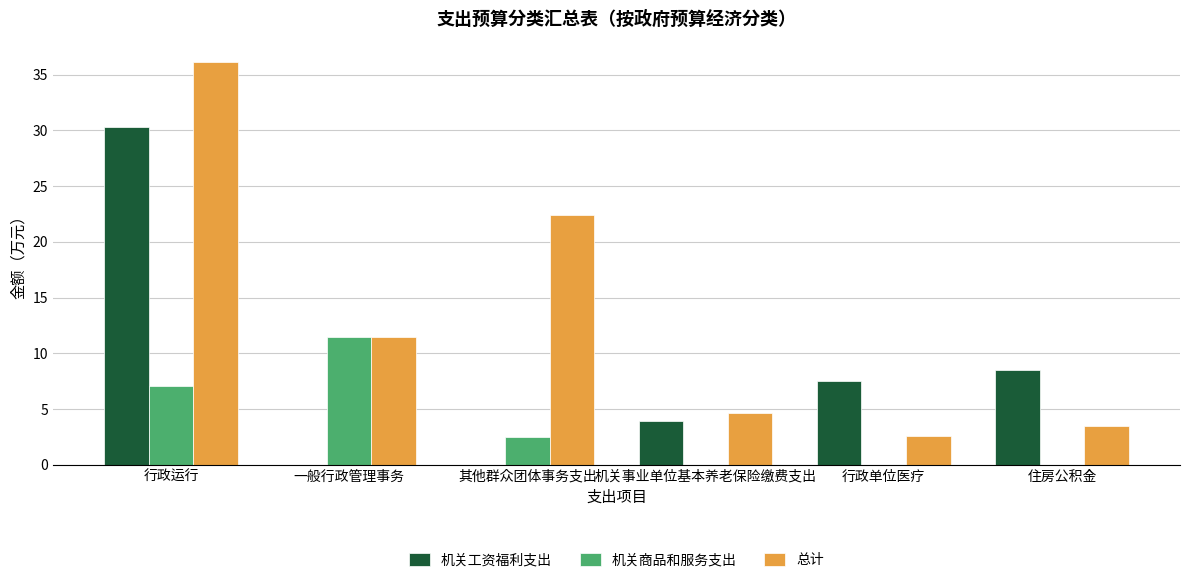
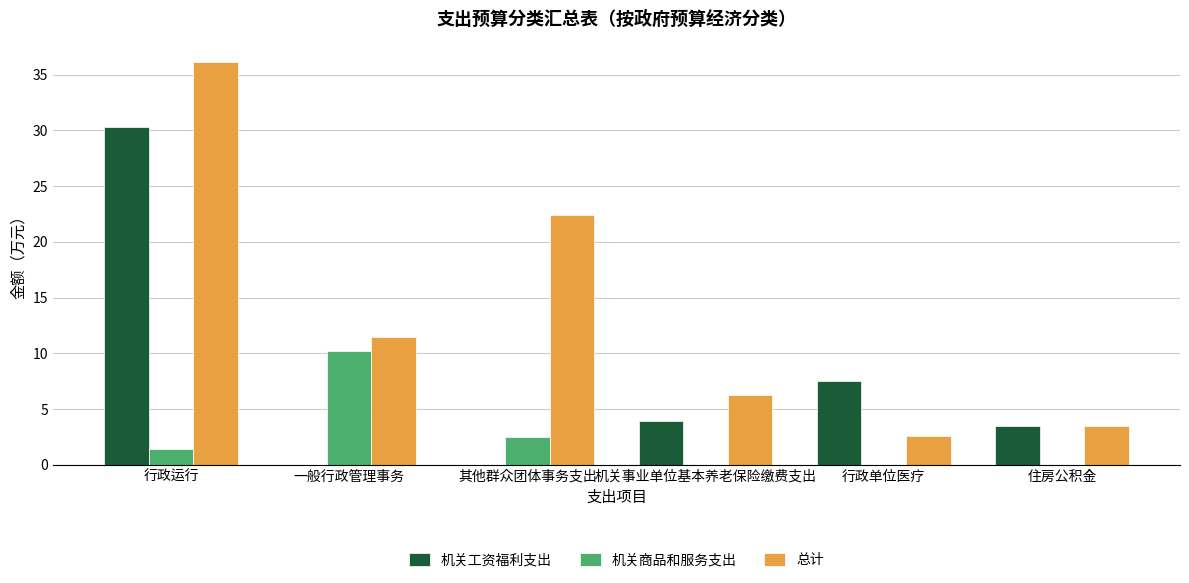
  {
    "机关工资福利支出": {
      "行政运行": 30.3,
      "一般行政管理事务": 0.0,
      "其他群众团体事务支出": 0.0,
      "机关事业单位基本养老保险缴费支出": 3.9,
      "行政单位医疗": 7.6,
-     "住房公积金": 8.5
+     "住房公积金": 3.5
    },
    "机关商品和服务支出": {
-     "行政运行": 7.0,
-     "一般行政管理事务": 11.5,
+     "行政运行": 1.4,
+     "一般行政管理事务": 10.2,
      "其他群众团体事务支出": 2.5,
      "机关事业单位基本养老保险缴费支出": 0.0,
      "行政单位医疗": 0.0,
      "住房公积金": 0.0
    },
    "总计": {
      "行政运行": 36.2,
      "一般行政管理事务": 11.5,
      "其他群众团体事务支出": 22.4,
-     "机关事业单位基本养老保险缴费支出": 4.6,
+     "机关事业单位基本养老保险缴费支出": 6.3,
      "行政单位医疗": 2.5,
      "住房公积金": 3.5
    }
  }
